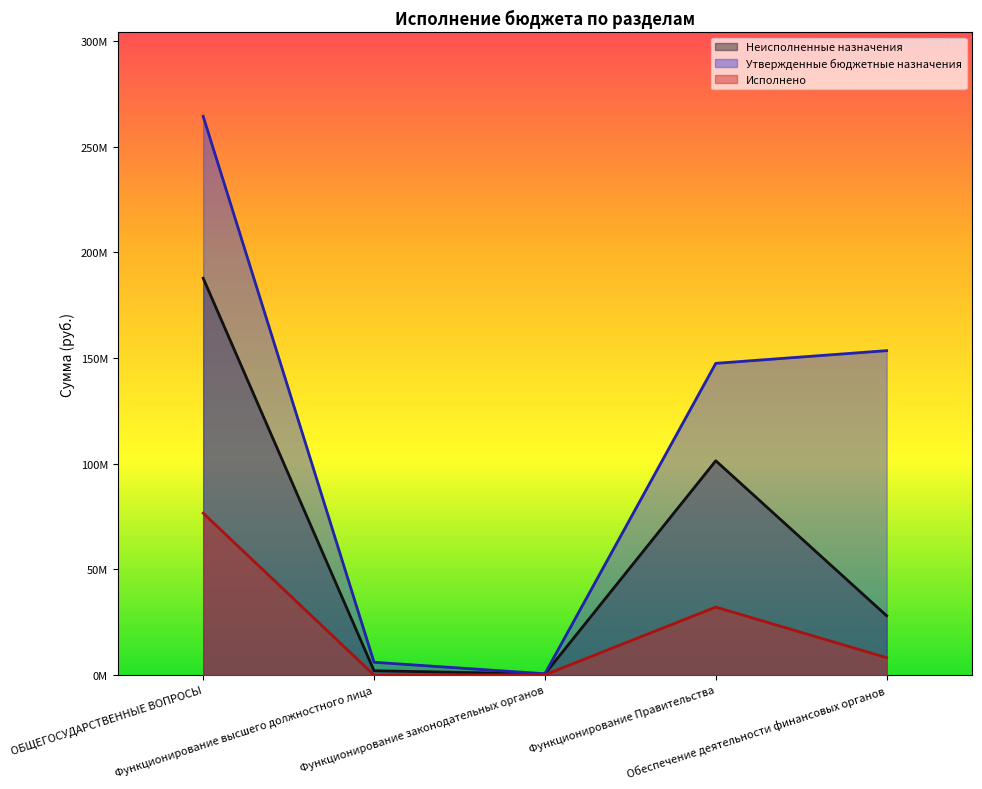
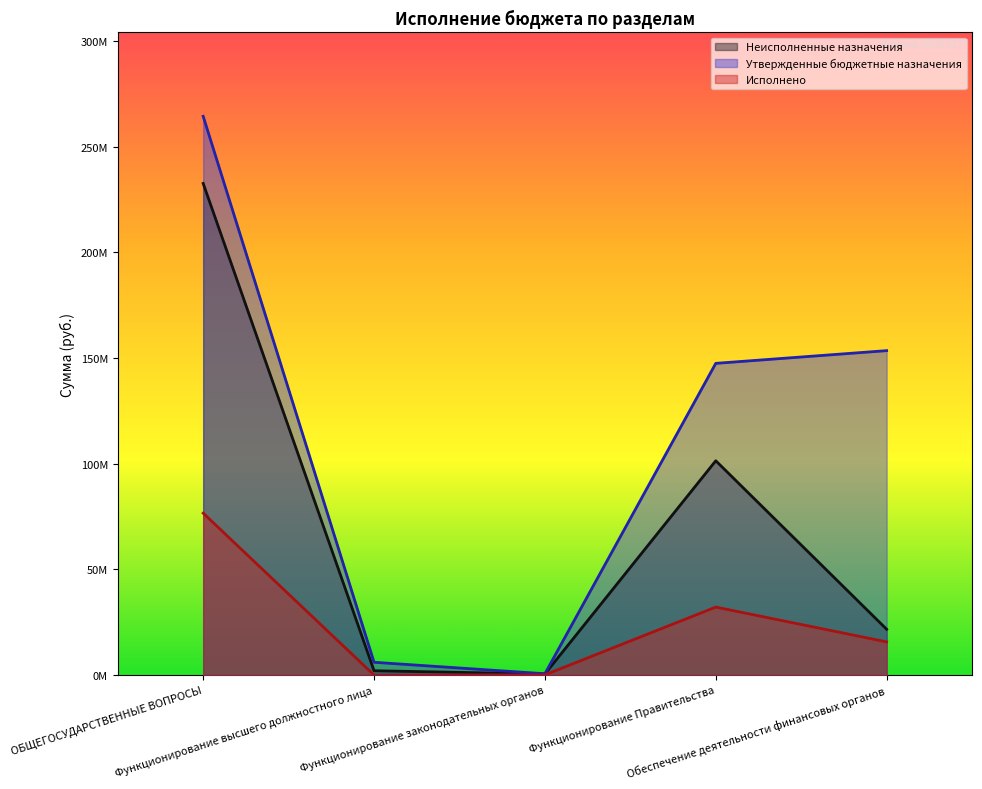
  {
    "Неисполненные назначения": {
-     "ОБЩЕГОСУДАРСТВЕННЫЕ ВОПРОСЫ": 188000000,
+     "ОБЩЕГОСУДАРСТВЕННЫЕ ВОПРОСЫ": 233000000,
      "Функционирование высшего должностного лица": 2000000,
      "Функционирование Правительства": 101000000,
-     "Обеспечение деятельности финансовых органов": 28000000
+     "Обеспечение деятельности финансовых органов": 22000000
    },
    "Утвержденные бюджетные назначения": {
      "ОБЩЕГОСУДАРСТВЕННЫЕ ВОПРОСЫ": 264000000,
      "Функционирование высшего должностного лица": 6000000,
      "Функционирование Правительства": 147000000,
      "Обеспечение деятельности финансовых органов": 153000000
    },
    "Исполнено": {
      "ОБЩЕГОСУДАРСТВЕННЫЕ ВОПРОСЫ": 77000000,
      "Функционирование высшего должностного лица": 0,
      "Функционирование Правительства": 32000000,
-     "Обеспечение деятельности финансовых органов": 8000000
+     "Обеспечение деятельности финансовых органов": 16000000
    }
  }
